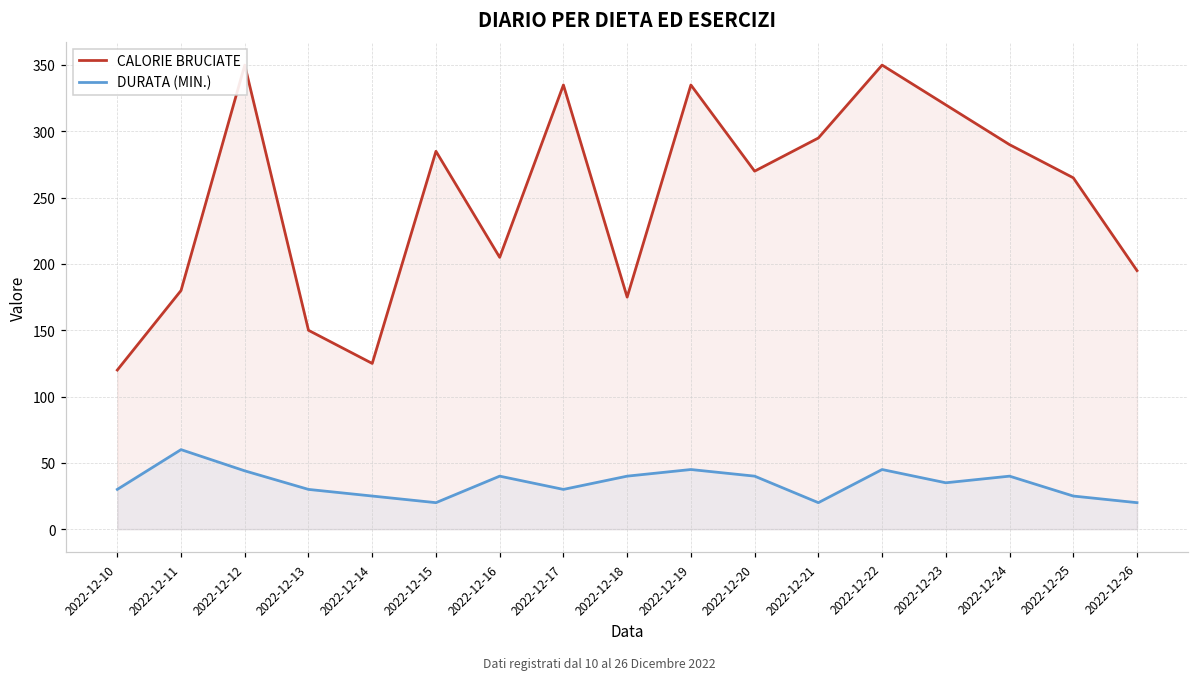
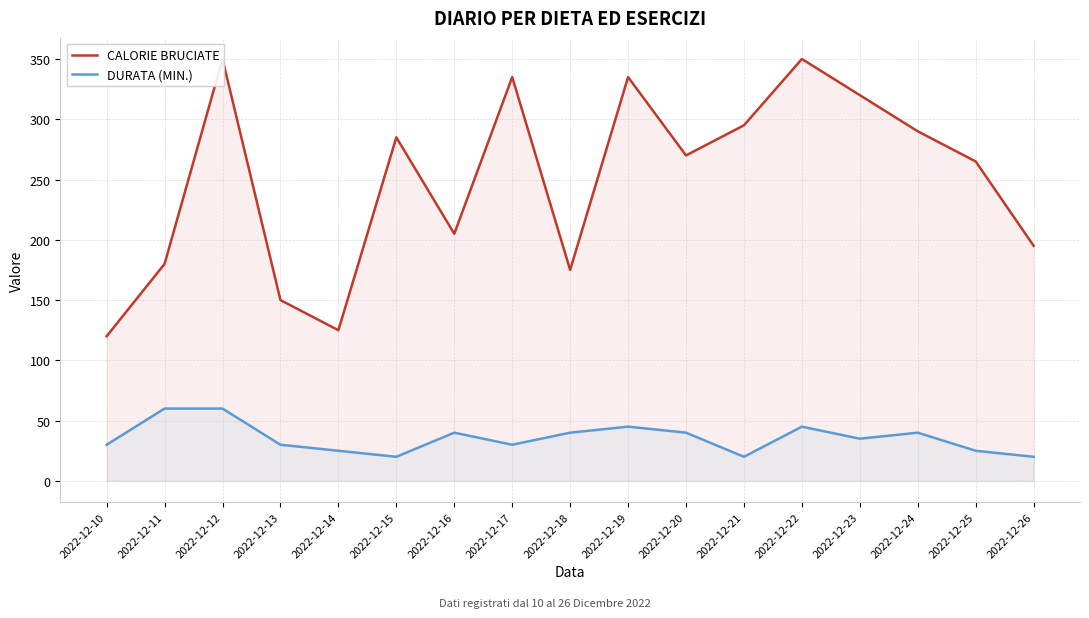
  {
    "CALORIE BRUCIATE": {
      "2022-12-10": 120,
      "2022-12-11": 180,
      "2022-12-13": 150,
      "2022-12-14": 125,
      "2022-12-15": 285,
      "2022-12-16": 205,
      "2022-12-17": 335,
      "2022-12-18": 175,
      "2022-12-19": 335,
      "2022-12-20": 270,
      "2022-12-21": 295,
      "2022-12-22": 350,
      "2022-12-23": 320,
      "2022-12-24": 290,
      "2022-12-25": 265,
      "2022-12-26": 195
    },
    "DURATA (MIN.)": {
      "2022-12-10": 30,
      "2022-12-11": 60,
-     "2022-12-12": 44,
+     "2022-12-12": 60,
      "2022-12-13": 30,
      "2022-12-14": 25,
      "2022-12-15": 20,
      "2022-12-16": 40,
      "2022-12-17": 30,
      "2022-12-18": 40,
      "2022-12-19": 45,
      "2022-12-20": 40,
      "2022-12-21": 20,
      "2022-12-22": 45,
      "2022-12-23": 35,
      "2022-12-24": 40,
      "2022-12-25": 25,
      "2022-12-26": 20
    }
  }
